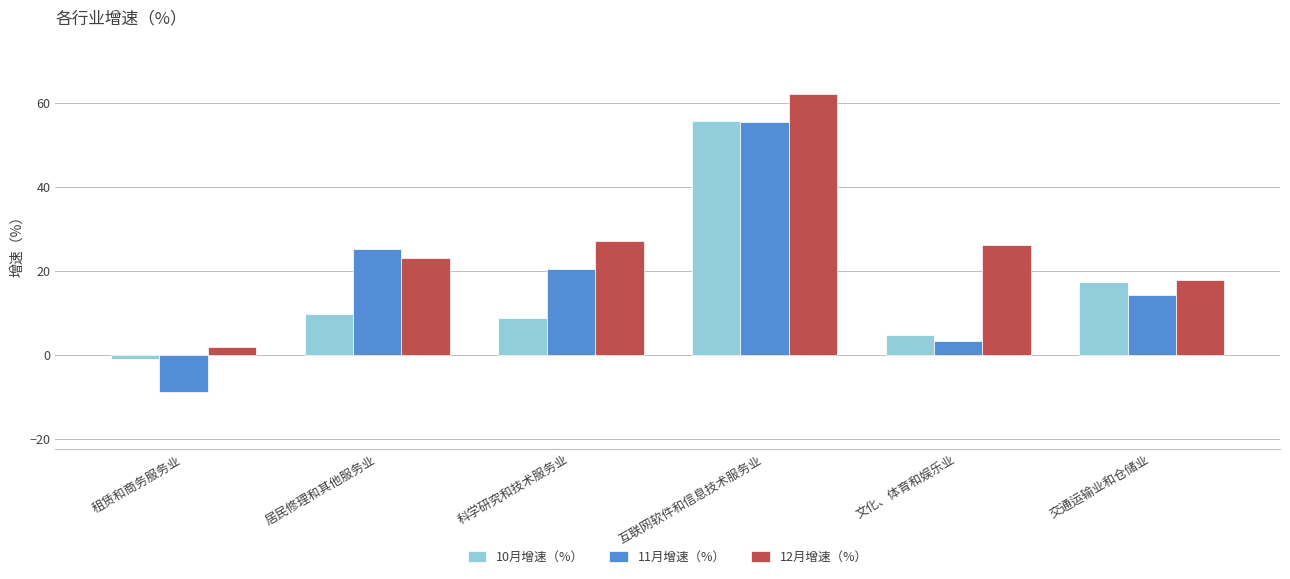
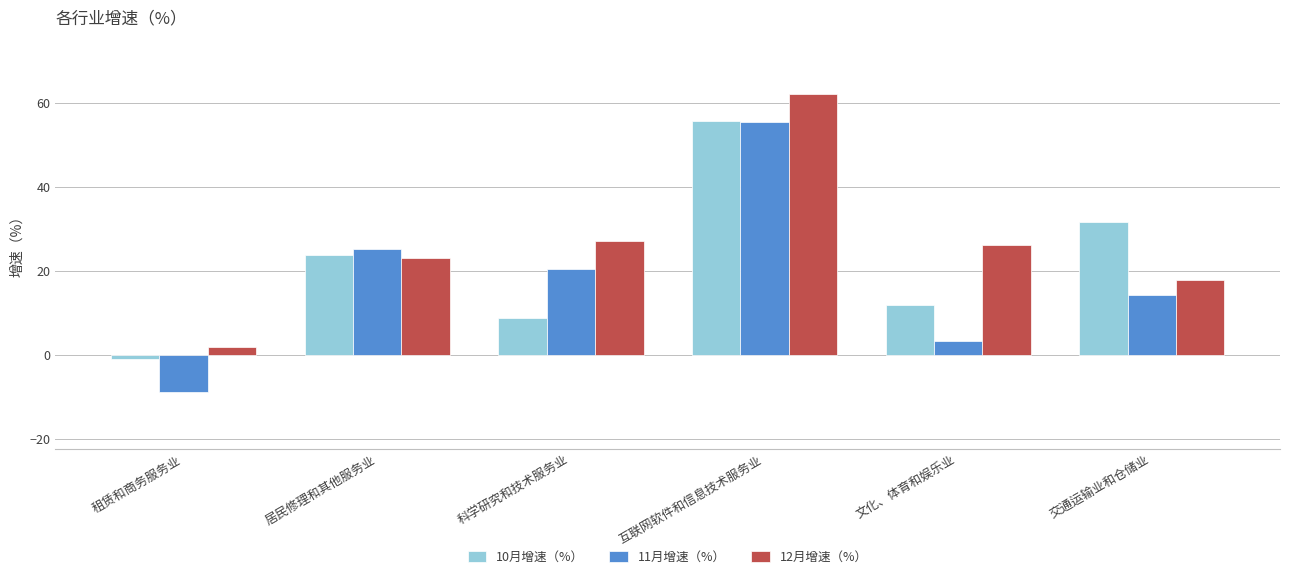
  {
    "10月增速（%）": {
      "租赁和商务服务业": -1,
-     "居民修理和其他服务业": 10,
+     "居民修理和其他服务业": 24,
      "科学研究和技术服务业": 9,
      "互联网软件和信息技术服务业": 56,
-     "文化、体育和娱乐业": 5,
-     "交通运输业和仓储业": 17
+     "文化、体育和娱乐业": 12,
+     "交通运输业和仓储业": 32
    },
    "11月增速（%）": {
      "租赁和商务服务业": -9,
      "居民修理和其他服务业": 25,
      "科学研究和技术服务业": 20,
      "互联网软件和信息技术服务业": 56,
      "文化、体育和娱乐业": 3,
      "交通运输业和仓储业": 14
    },
    "12月增速（%）": {
      "租赁和商务服务业": 2,
      "居民修理和其他服务业": 23,
      "科学研究和技术服务业": 27,
      "互联网软件和信息技术服务业": 62,
      "文化、体育和娱乐业": 26,
      "交通运输业和仓储业": 18
    }
  }
